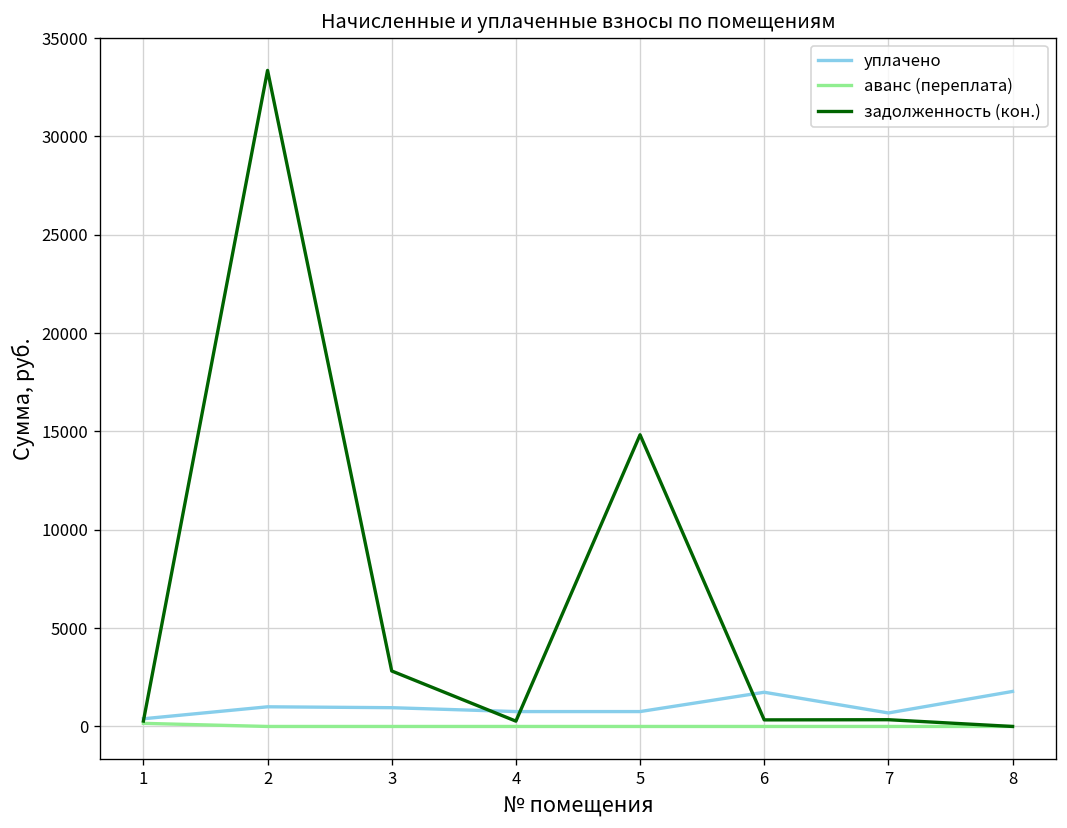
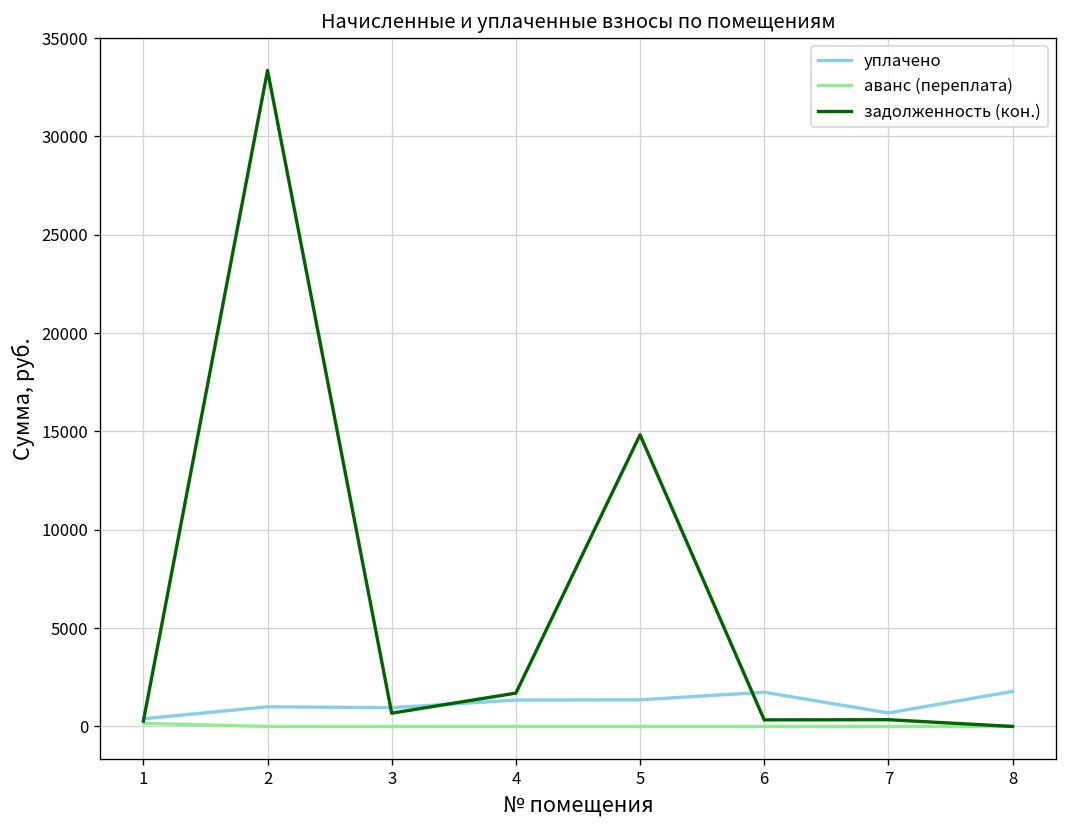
  {
    "уплачено": {
      "2": 1000,
      "3": 1000,
-     "4": 800,
-     "5": 800,
+     "4": 1300,
+     "5": 1400,
      "6": 1700,
      "7": 700,
      "8": 1800
    },
    "аванс (переплата)": {
      "2": 0,
      "3": 0,
      "4": 0,
      "5": 0,
      "6": 0,
      "7": 0
    },
    "задолженность (кон.)": {
      "2": 33400,
-     "3": 2800,
-     "4": 300,
+     "3": 700,
+     "4": 1700,
      "5": 14800,
      "6": 300,
      "7": 300
    }
  }
